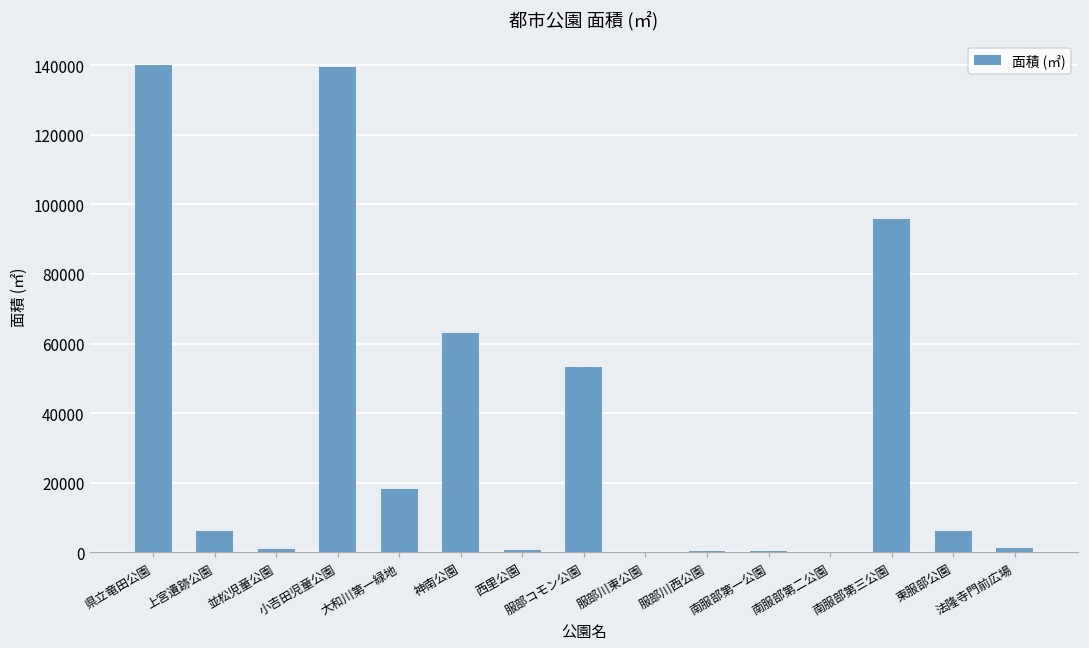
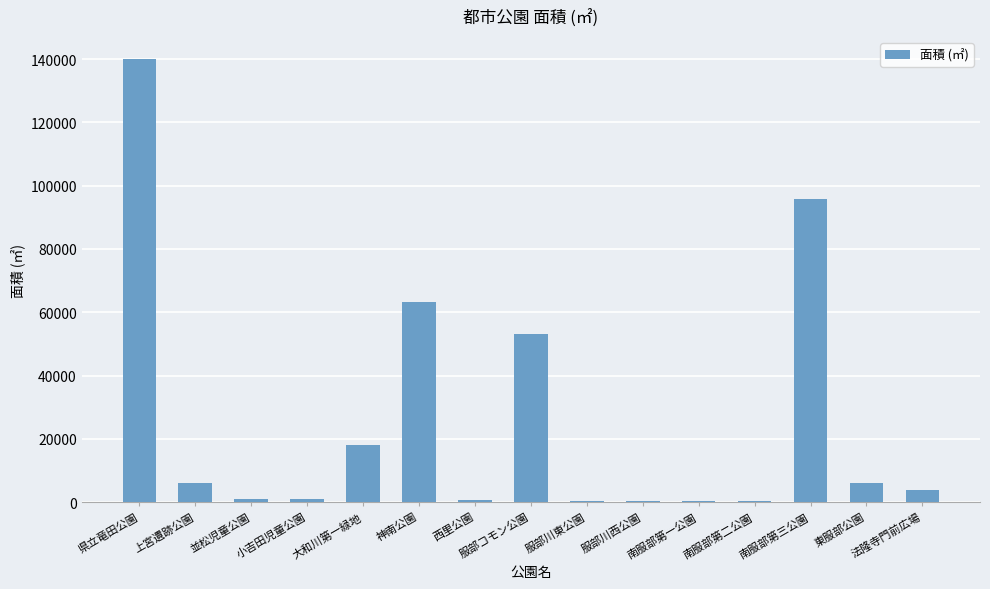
  {
    "県立竜田公園": 140000,
    "上宮遺跡公園": 6000,
    "並松児童公園": 1000,
-   "小吉田児童公園": 139000,
+   "小吉田児童公園": 1000,
    "大和川第一緑地": 18000,
    "神南公園": 63000,
    "服部コモン公園": 53000,
    "南服部第三公園": 96000,
    "東服部公園": 6000,
-   "法隆寺門前広場": 1000
+   "法隆寺門前広場": 4000
  }
